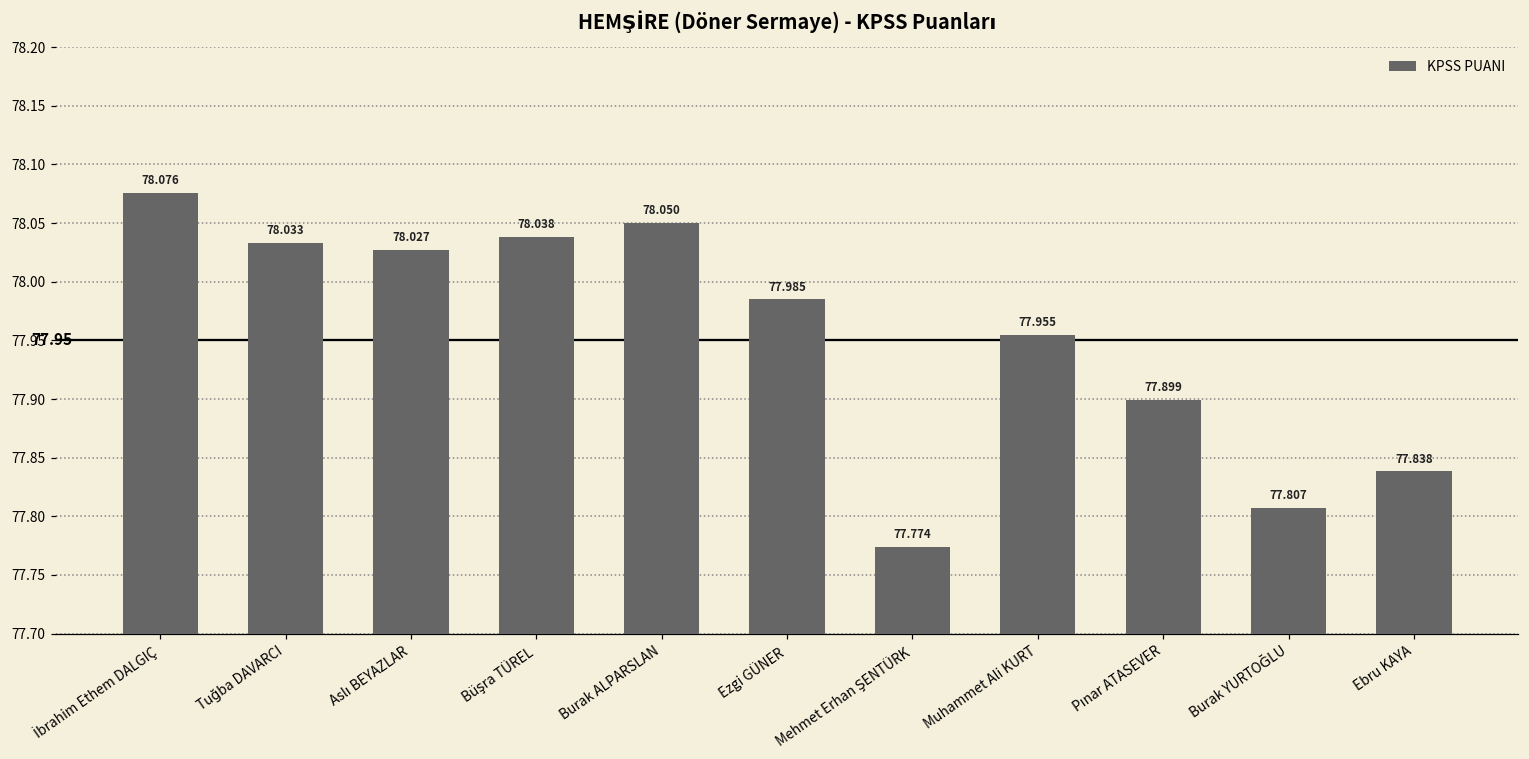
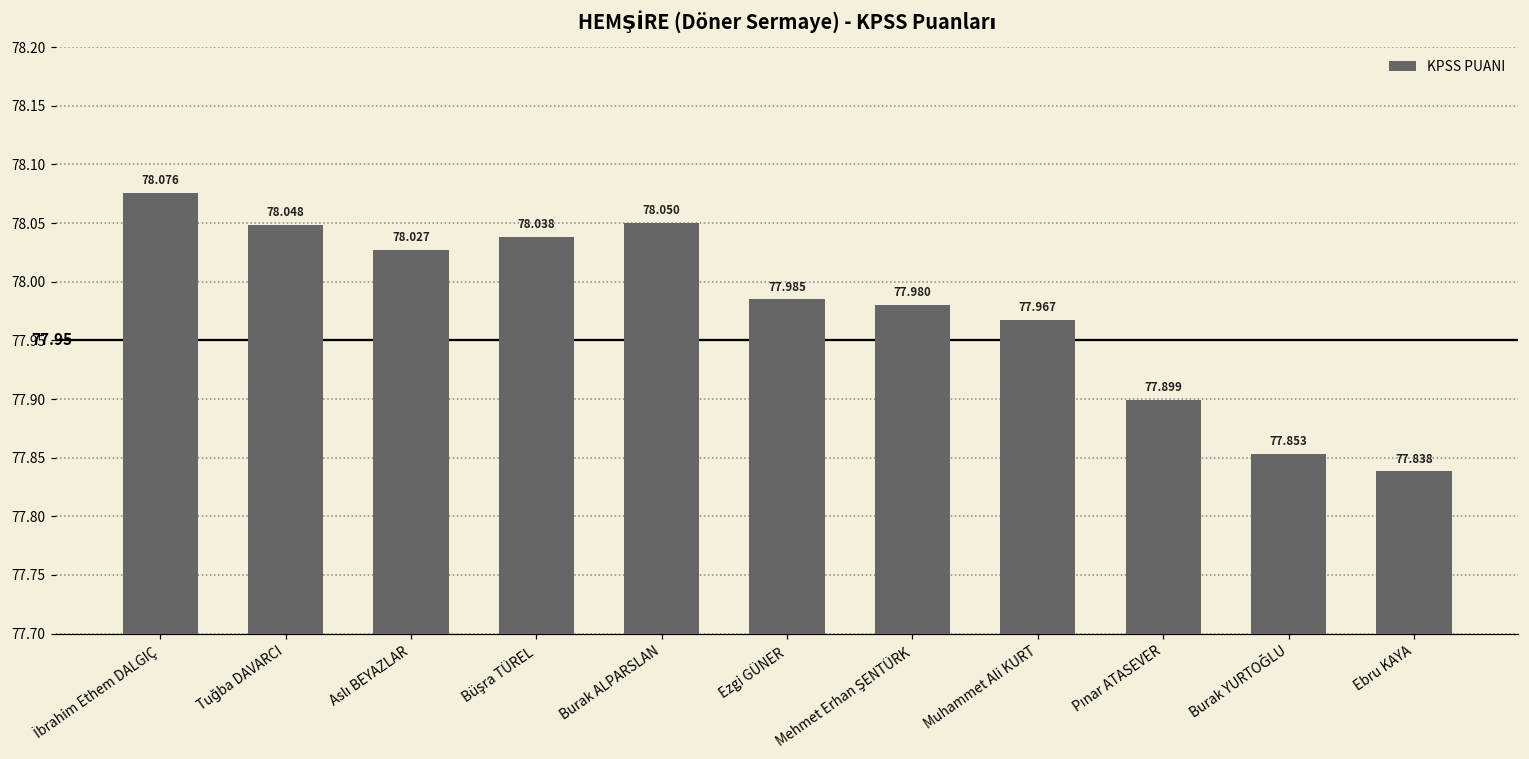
  {
    "İbrahim Ethem DALGIÇ": 78.076,
-   "Tuğba DAVARCI": 78.033,
+   "Tuğba DAVARCI": 78.048,
    "Aslı BEYAZLAR": 78.027,
    "Büşra TÜREL": 78.038,
    "Burak ALPARSLAN": 78.050,
    "Ezgi GÜNER": 77.985,
-   "Mehmet Erhan ŞENTÜRK": 77.774,
-   "Muhammet Ali KURT": 77.955,
+   "Mehmet Erhan ŞENTÜRK": 77.980,
+   "Muhammet Ali KURT": 77.967,
    "Pınar ATASEVER": 77.899,
-   "Burak YURTOĞLU": 77.807,
+   "Burak YURTOĞLU": 77.853,
    "Ebru KAYA": 77.838
  }
